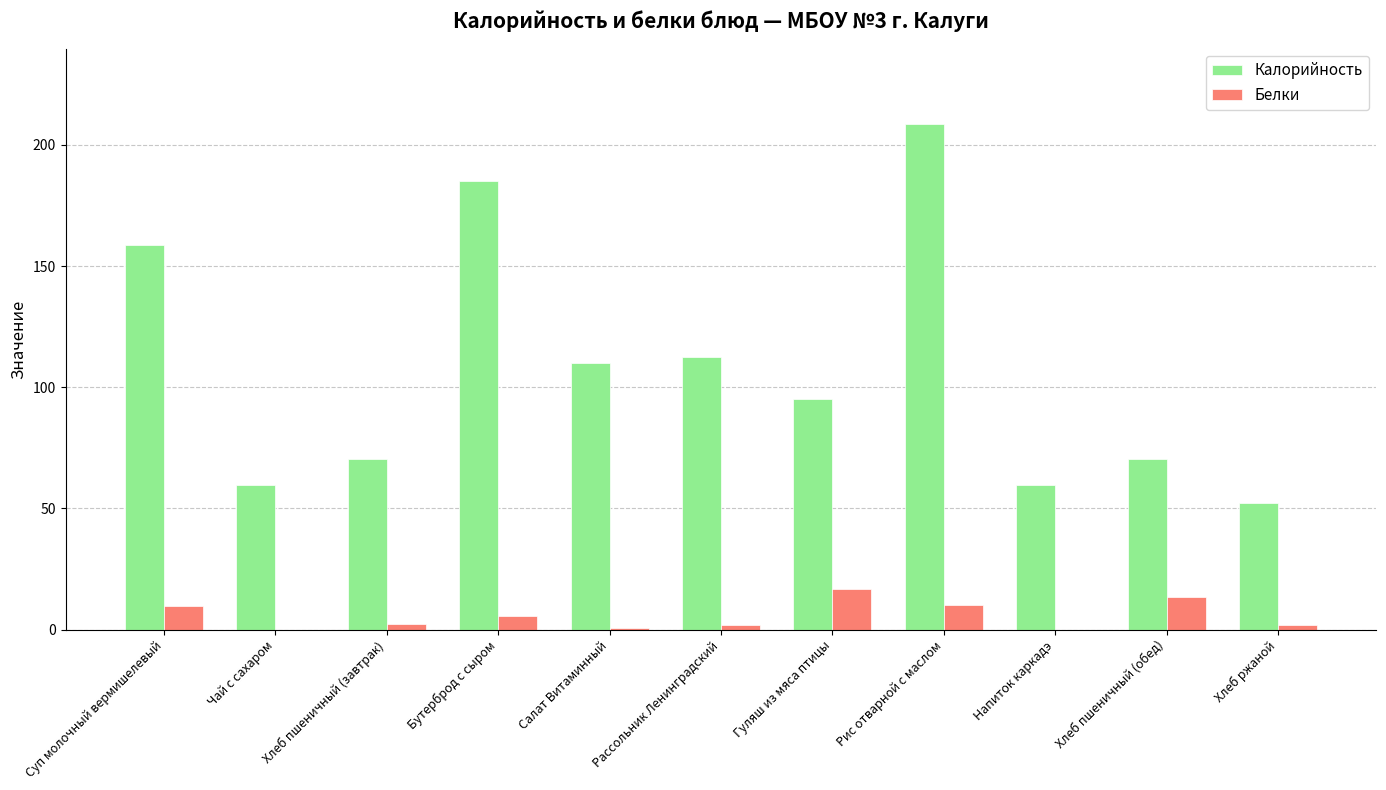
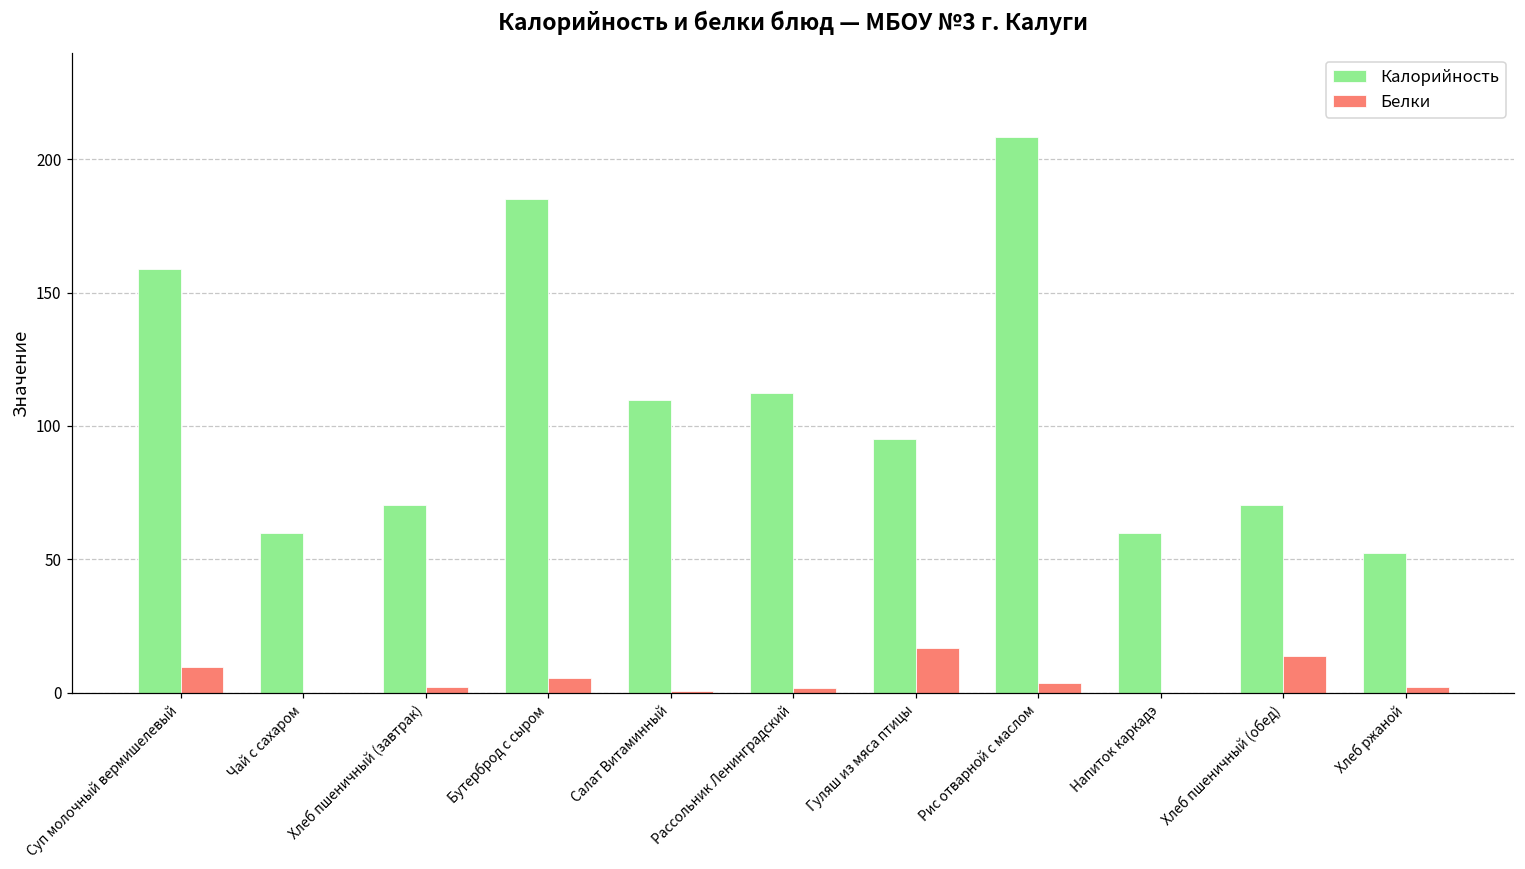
  {
    "Калорийность": {
      "Суп молочный вермишелевый": 159,
      "Чай с сахаром": 60,
      "Хлеб пшеничный (завтрак)": 71,
      "Бутерброд с сыром": 185,
      "Салат Витаминный": 110,
      "Рассольник Ленинградский": 113,
      "Гуляш из мяса птицы": 95,
      "Рис отварной с маслом": 208,
      "Напиток каркадэ": 60,
      "Хлеб пшеничный (обед)": 71,
      "Хлеб ржаной": 52
    },
    "Белки": {
      "Суп молочный вермишелевый": 10,
      "Чай с сахаром": 0,
      "Хлеб пшеничный (завтрак)": 2,
      "Бутерброд с сыром": 6,
      "Рассольник Ленинградский": 2,
      "Гуляш из мяса птицы": 17,
-     "Рис отварной с маслом": 10,
+     "Рис отварной с маслом": 4,
      "Напиток каркадэ": 0,
      "Хлеб пшеничный (обед)": 14,
      "Хлеб ржаной": 2
    }
  }
